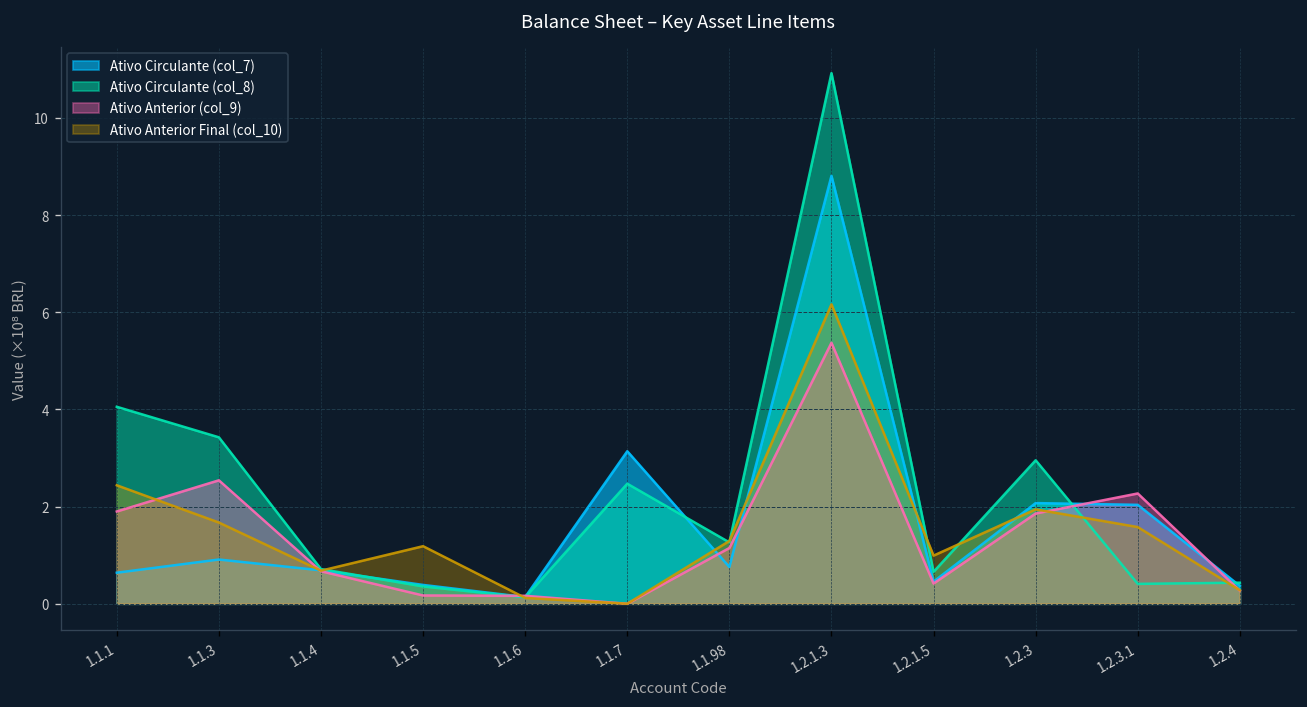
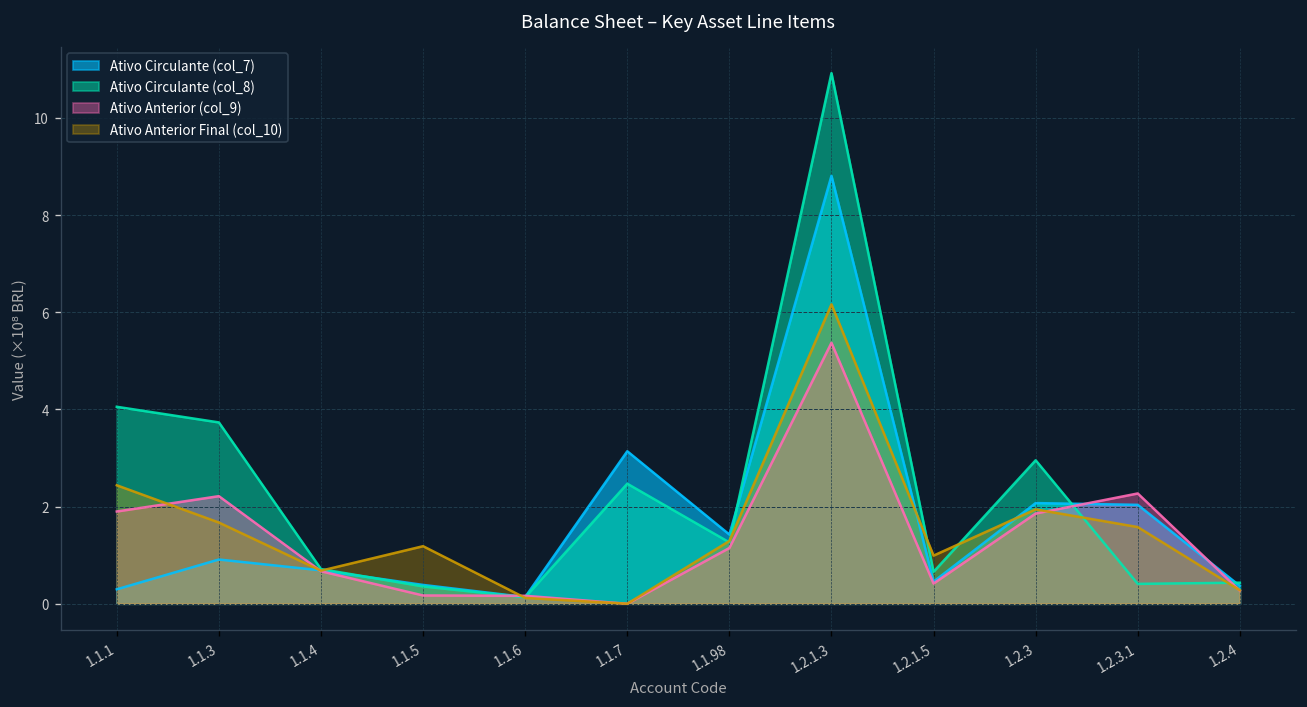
  {
    "Ativo Circulante (col_7)": {
-     "1.1.1": 0.6,
+     "1.1.1": 0.3,
      "1.1.3": 0.9,
      "1.1.7": 3.1,
-     "1.1.98": 0.8,
+     "1.1.98": 1.4,
      "1.2.1.3": 8.8,
      "1.2.3": 2.1,
      "1.2.3.1": 2.0,
      "1.2.4": 0.4
    },
    "Ativo Circulante (col_8)": {
      "1.1.1": 4.1,
-     "1.1.3": 3.4,
+     "1.1.3": 3.7,
      "1.1.7": 2.5,
      "1.2.1.3": 10.9,
      "1.2.1.5": 0.7,
      "1.2.3": 3.0,
      "1.2.3.1": 0.4,
      "1.2.4": 0.4
    },
    "Ativo Anterior (col_9)": {
      "1.1.1": 1.9,
-     "1.1.3": 2.5,
+     "1.1.3": 2.2,
      "1.1.5": 0.2,
      "1.1.98": 1.1,
      "1.2.1.3": 5.4,
      "1.2.3": 1.9,
      "1.2.3.1": 2.3
    },
    "Ativo Anterior Final (col_10)": {
      "1.1.1": 2.4,
      "1.1.3": 1.7,
      "1.1.5": 1.2,
      "1.2.1.3": 6.2,
      "1.2.1.5": 1.0,
      "1.2.3": 1.9,
      "1.2.3.1": 1.6
    }
  }
